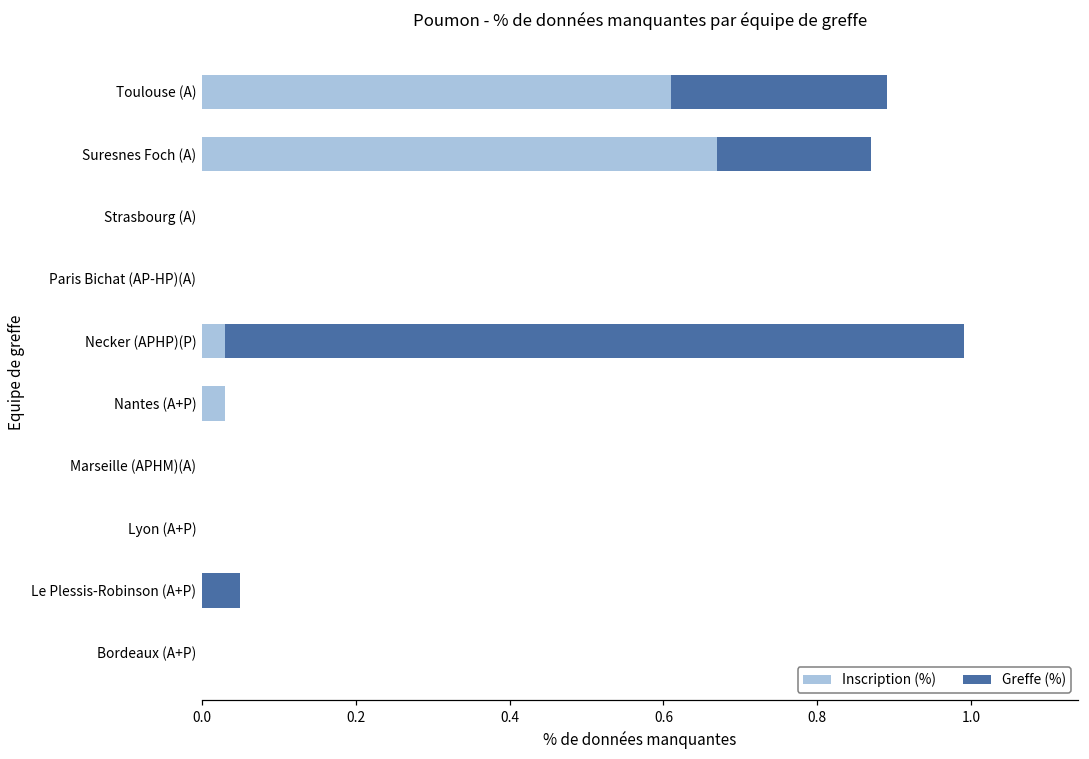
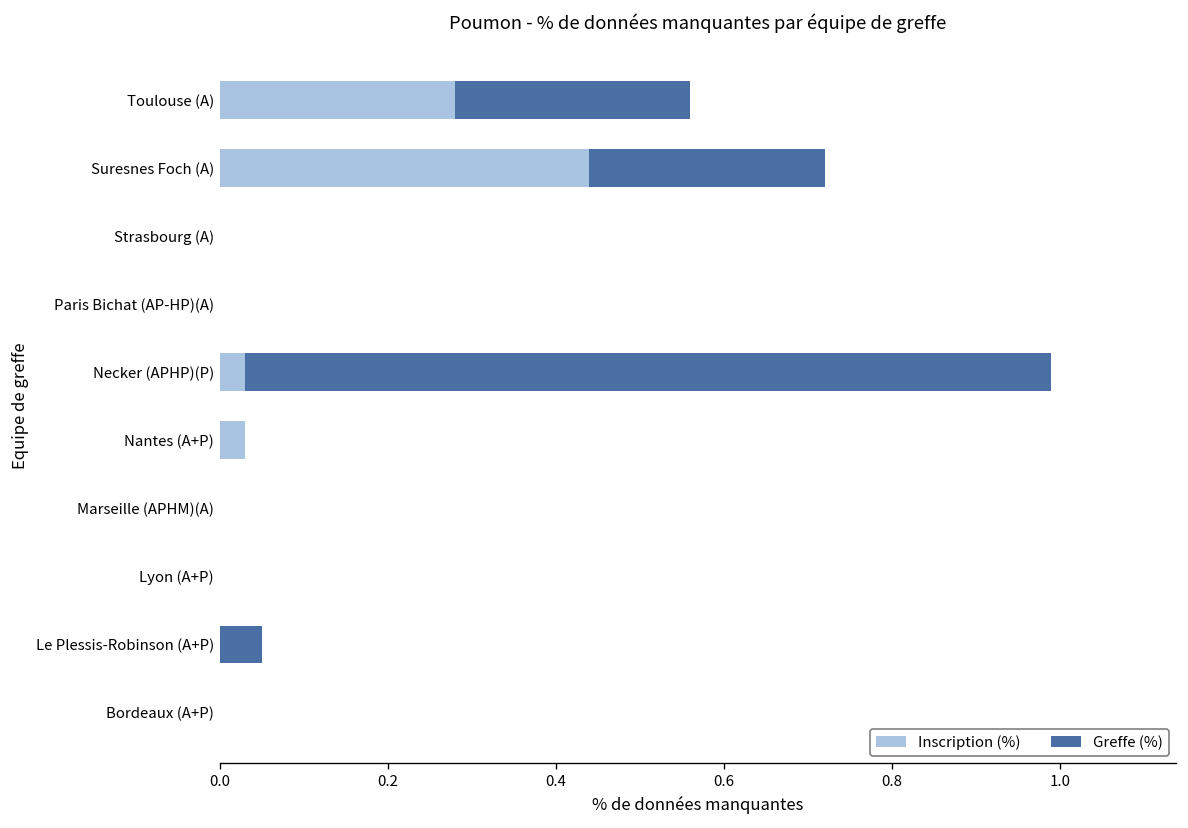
  {
    "Inscription (%)": {
-     "Toulouse (A)": 0.61,
-     "Suresnes Foch (A)": 0.67,
+     "Toulouse (A)": 0.28,
+     "Suresnes Foch (A)": 0.44,
      "Strasbourg (A)": 0.00,
      "Paris Bichat (AP-HP)(A)": 0.00,
      "Necker (APHP)(P)": 0.03,
      "Nantes (A+P)": 0.03,
      "Marseille (APHM)(A)": 0.00,
      "Lyon (A+P)": 0.00,
      "Le Plessis-Robinson (A+P)": 0.00,
      "Bordeaux (A+P)": 0.00
    },
    "Greffe (%)": {
      "Toulouse (A)": 0.28,
-     "Suresnes Foch (A)": 0.20,
+     "Suresnes Foch (A)": 0.28,
      "Strasbourg (A)": 0.00,
      "Paris Bichat (AP-HP)(A)": 0.00,
      "Necker (APHP)(P)": 0.96,
      "Nantes (A+P)": 0.00,
      "Marseille (APHM)(A)": 0.00,
      "Lyon (A+P)": 0.00,
      "Le Plessis-Robinson (A+P)": 0.05,
      "Bordeaux (A+P)": 0.00
    }
  }
